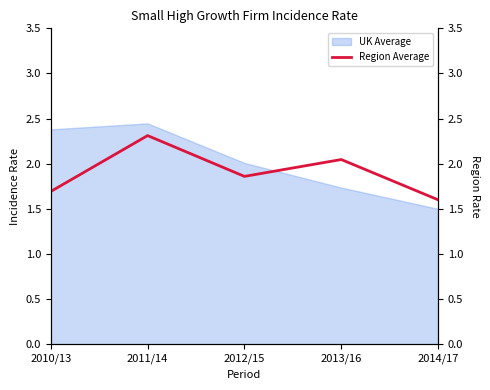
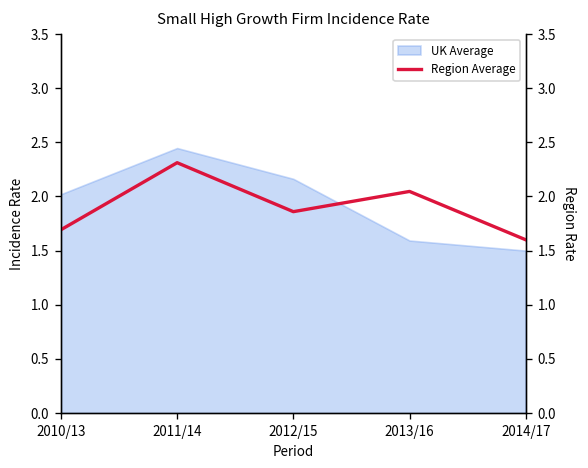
  {
    "UK Average": {
-     "2010/13": 2.4,
+     "2010/13": 2.0,
      "2011/14": 2.4,
-     "2012/15": 2.0,
-     "2013/16": 1.7,
+     "2012/15": 2.2,
+     "2013/16": 1.6,
      "2014/17": 1.5
    },
    "Region Average": {
      "2010/13": 1.7,
      "2011/14": 2.3,
      "2012/15": 1.9,
      "2013/16": 2.0,
      "2014/17": 1.6
    }
  }
